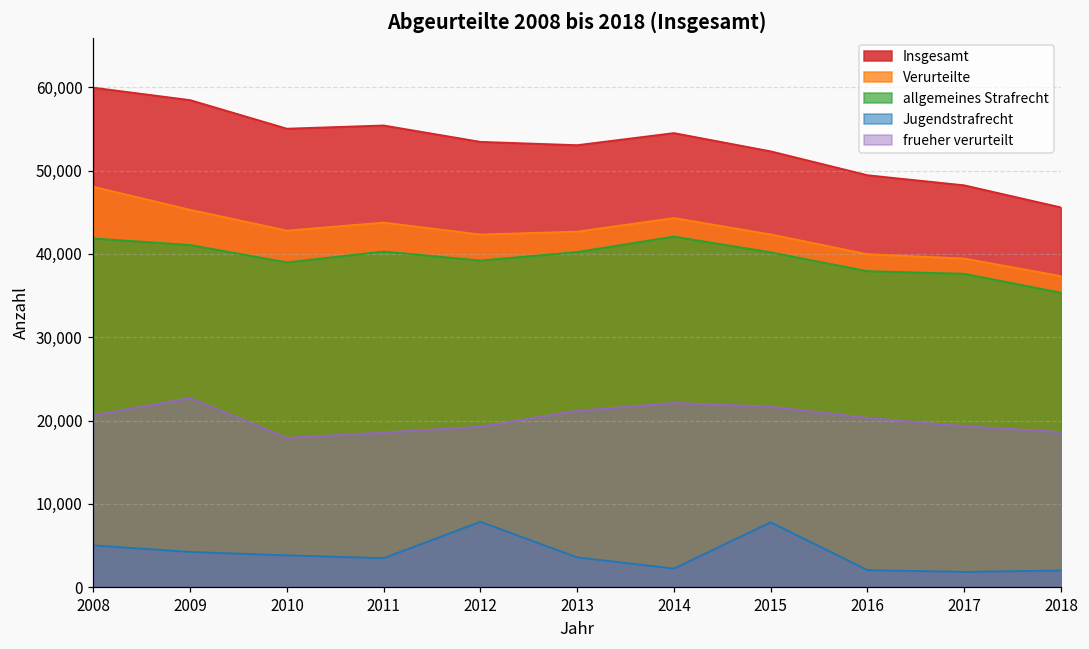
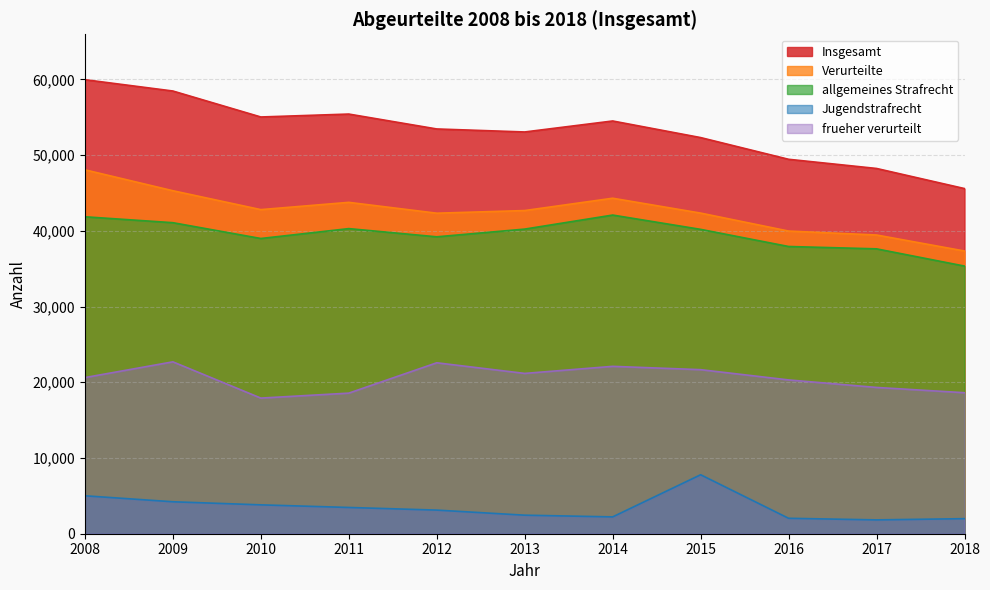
  {
    "Insgesamt": {
      "2008": "60,000",
      "2009": "58,000",
      "2010": "55,000",
      "2011": "55,000",
      "2012": "53,000",
      "2013": "53,000",
      "2014": "55,000",
      "2015": "52,000",
      "2016": "49,000",
      "2017": "48,000",
      "2018": "46,000"
    },
    "Verurteilte": {
      "2008": "48,000",
      "2009": "45,000",
      "2010": "43,000",
      "2011": "44,000",
      "2012": "42,000",
      "2013": "43,000",
      "2014": "44,000",
      "2015": "42,000",
      "2016": "40,000",
      "2017": "39,000",
      "2018": "37,000"
    },
    "allgemeines Strafrecht": {
      "2008": "42,000",
      "2009": "41,000",
      "2010": "39,000",
      "2011": "40,000",
      "2012": "39,000",
      "2013": "40,000",
      "2014": "42,000",
      "2015": "40,000",
      "2016": "38,000",
      "2017": "38,000",
      "2018": "35,000"
    },
    "Jugendstrafrecht": {
      "2008": "5,000",
      "2009": "4,000",
      "2010": "4,000",
      "2011": "3,000",
-     "2012": "8,000",
-     "2013": "4,000",
+     "2012": "3,000",
+     "2013": "2,000",
      "2014": "2,000",
      "2015": "8,000",
      "2016": "2,000",
      "2017": "2,000",
      "2018": "2,000"
    },
    "frueher verurteilt": {
      "2008": "21,000",
      "2009": "23,000",
      "2010": "18,000",
      "2011": "19,000",
-     "2012": "19,000",
+     "2012": "23,000",
      "2013": "21,000",
      "2014": "22,000",
      "2015": "22,000",
      "2016": "20,000",
      "2017": "19,000",
      "2018": "19,000"
    }
  }
